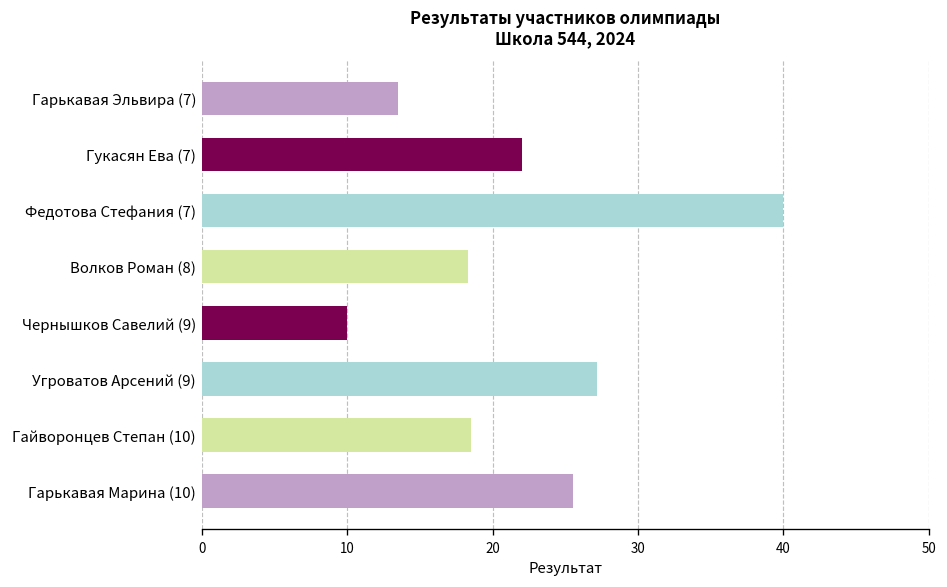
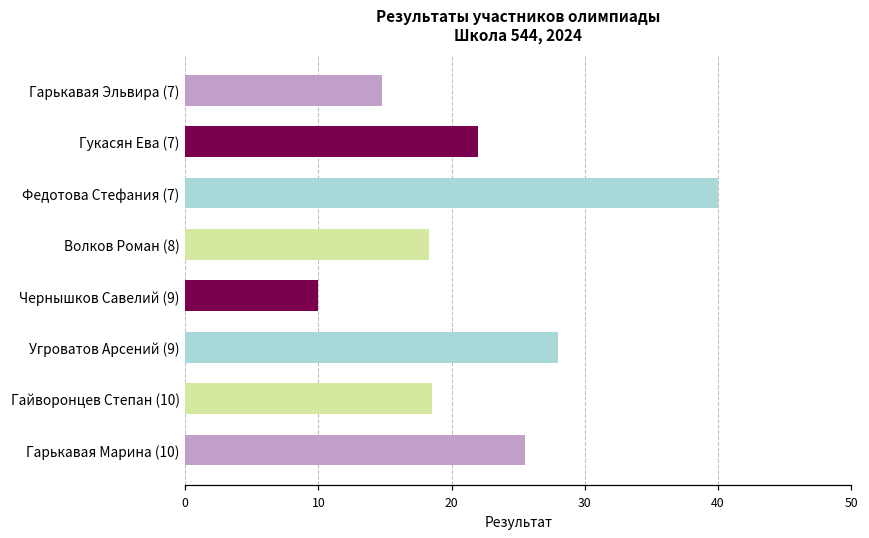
  {
-   "Гарькавая Эльвира (7)": 13.5,
+   "Гарькавая Эльвира (7)": 14.8,
    "Гукасян Ева (7)": 22.0,
    "Федотова Стефания (7)": 40.0,
    "Волков Роман (8)": 18.3,
    "Чернышков Савелий (9)": 10.0,
-   "Угроватов Арсений (9)": 27.2,
+   "Угроватов Арсений (9)": 28.0,
    "Гайворонцев Степан (10)": 18.5,
    "Гарькавая Марина (10)": 25.5
  }
